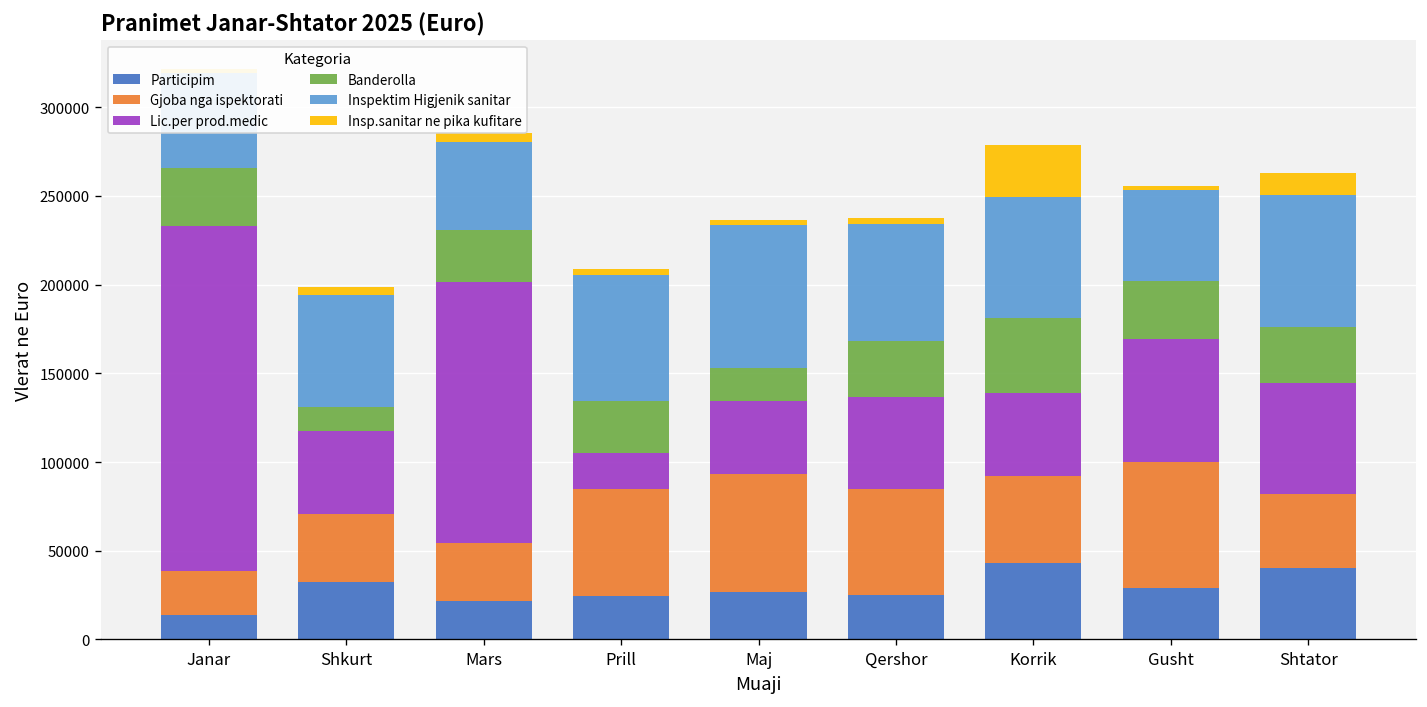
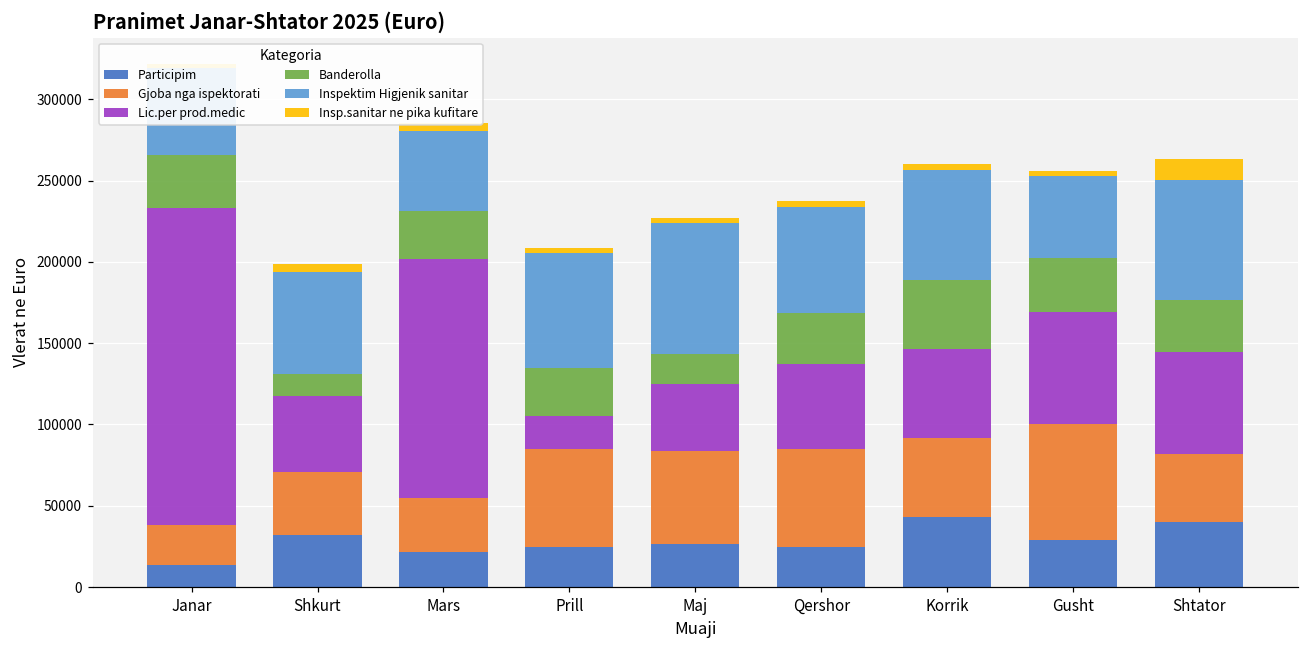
  {
    "Gjoba nga ispektorati": {
      "Janar": 25000,
      "Shkurt": 38000,
      "Mars": 33000,
      "Prill": 60000,
-     "Maj": 67000,
+     "Maj": 57000,
      "Qershor": 60000,
      "Korrik": 49000,
      "Gusht": 71000,
      "Shtator": 42000
    },
    "Lic.per prod.medic": {
      "Janar": 195000,
      "Shkurt": 47000,
      "Mars": 147000,
      "Prill": 20000,
      "Maj": 41000,
      "Qershor": 52000,
-     "Korrik": 47000,
+     "Korrik": 54000,
      "Gusht": 69000,
      "Shtator": 63000
    },
    "Banderolla": {
      "Janar": 33000,
      "Shkurt": 14000,
      "Mars": 29000,
      "Prill": 30000,
      "Maj": 19000,
      "Qershor": 32000,
      "Korrik": 42000,
      "Gusht": 33000,
      "Shtator": 32000
    },
    "Insp.sanitar ne pika kufitare": {
      "Shkurt": 5000,
      "Mars": 5000,
      "Prill": 3000,
      "Maj": 3000,
      "Qershor": 4000,
-     "Korrik": 30000,
+     "Korrik": 3000,
      "Gusht": 3000,
      "Shtator": 13000
    }
  }
